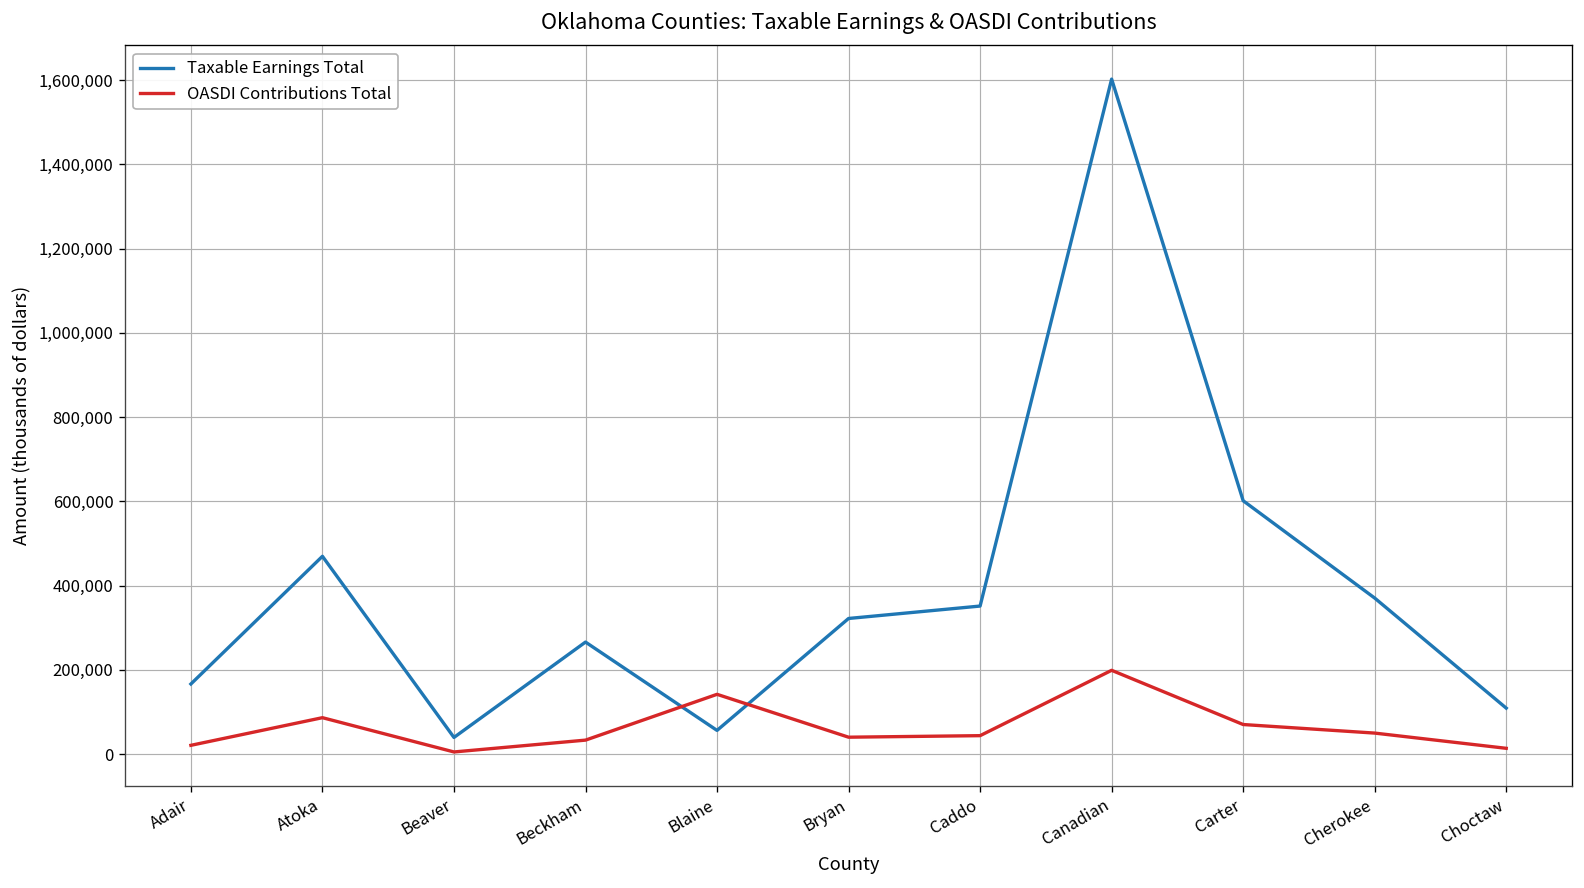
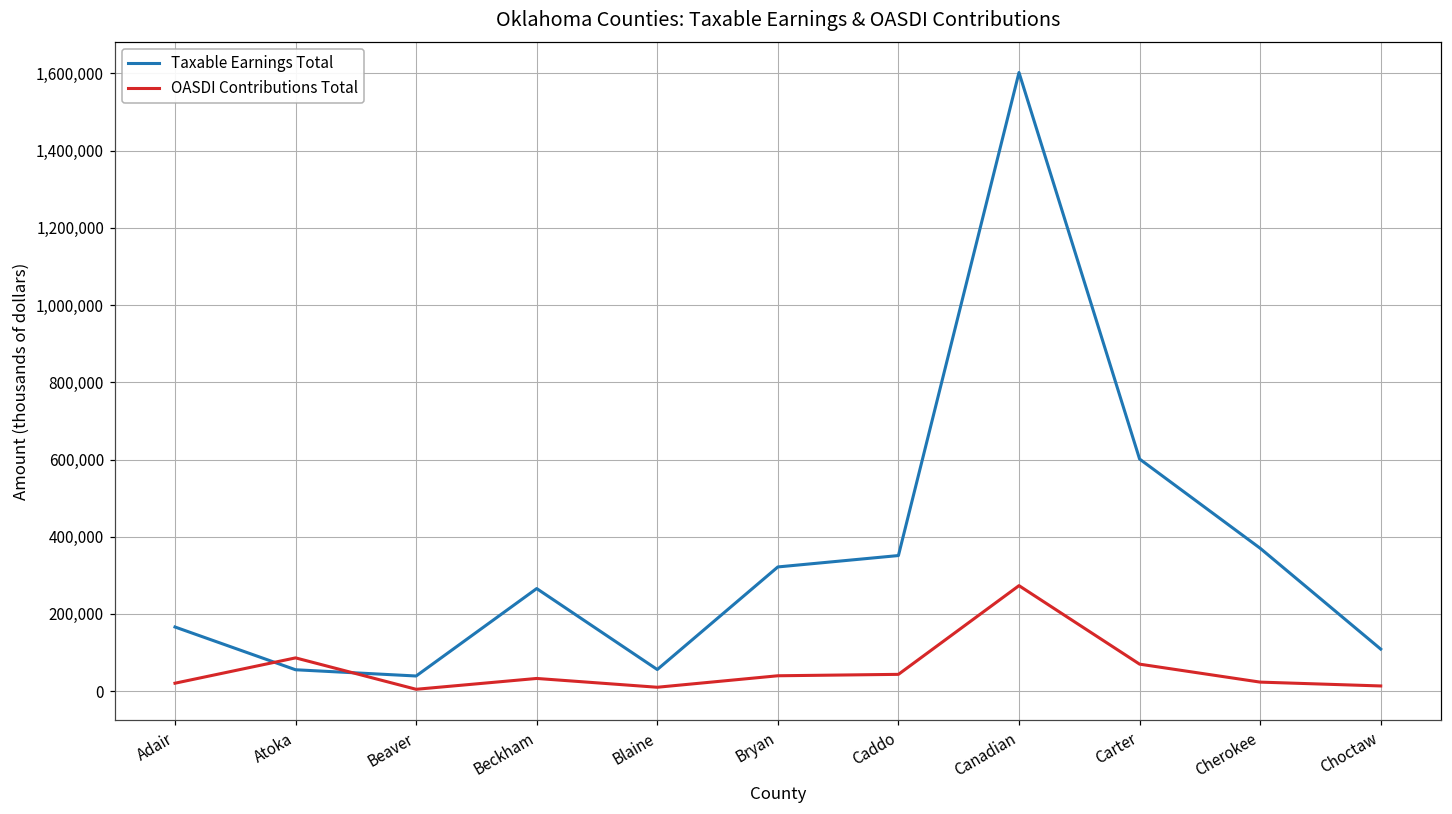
  {
    "Taxable Earnings Total": {
      "Adair": "170,000",
-     "Atoka": "470,000",
+     "Atoka": "60,000",
      "Beaver": "40,000",
      "Beckham": "270,000",
      "Blaine": "60,000",
      "Bryan": "320,000",
      "Caddo": "350,000",
      "Canadian": "1,600,000",
      "Carter": "600,000",
      "Cherokee": "370,000",
      "Choctaw": "110,000"
    },
    "OASDI Contributions Total": {
      "Adair": "20,000",
      "Atoka": "90,000",
      "Beaver": "0",
      "Beckham": "30,000",
-     "Blaine": "140,000",
+     "Blaine": "10,000",
      "Bryan": "40,000",
      "Caddo": "40,000",
-     "Canadian": "200,000",
+     "Canadian": "270,000",
      "Carter": "70,000",
-     "Cherokee": "50,000",
+     "Cherokee": "20,000",
      "Choctaw": "10,000"
    }
  }
